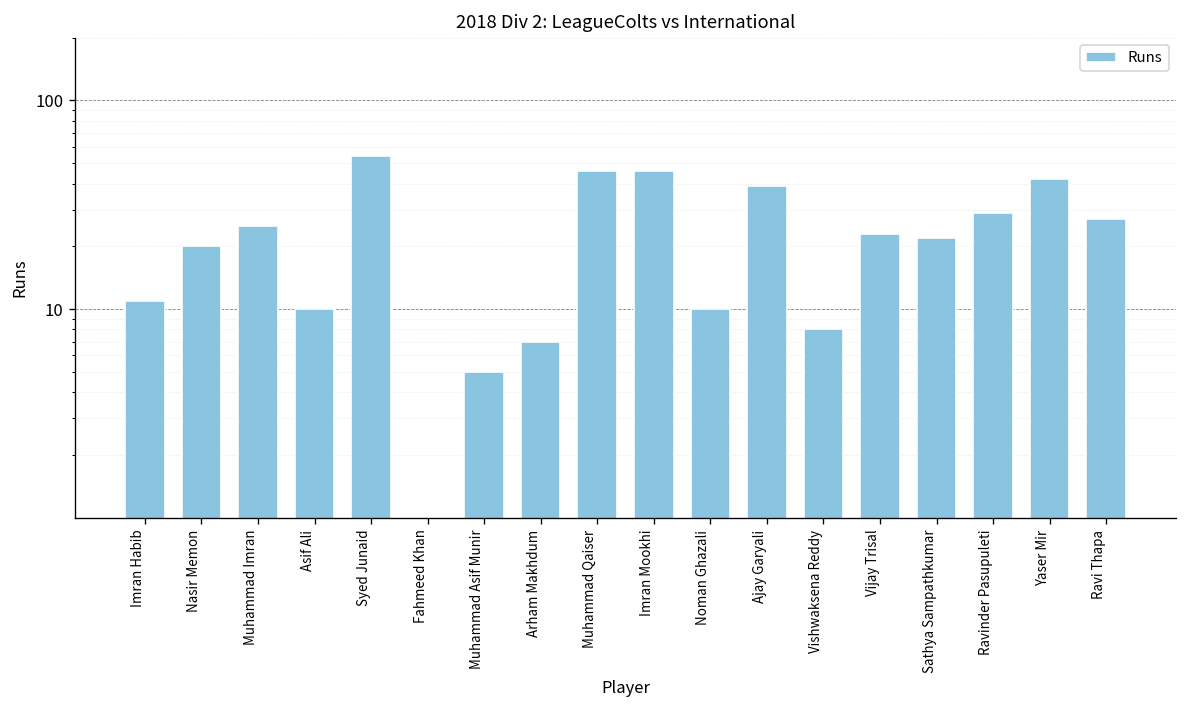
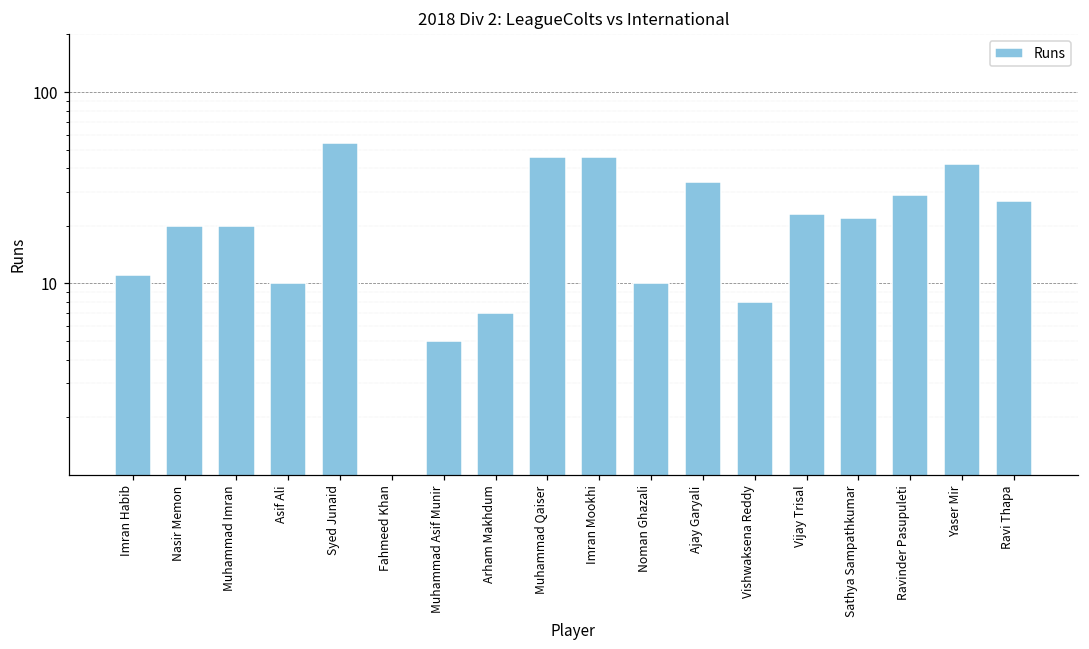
  {
    "Imran Habib": 11,
    "Nasir Memon": 20,
-   "Muhammad Imran": 25,
+   "Muhammad Imran": 20,
    "Asif Ali": 10,
    "Syed Junaid": 54,
    "Muhammad Asif Munir": 5,
    "Arham Makhdum": 7,
    "Muhammad Qaiser": 46,
    "Imran Mookhi": 46,
    "Noman Ghazali": 10,
-   "Ajay Garyali": 39,
+   "Ajay Garyali": 34,
    "Vishwaksena Reddy": 8,
    "Vijay Trisal": 23,
    "Sathya Sampathkumar": 22,
    "Ravinder Pasupuleti": 29,
    "Yaser Mir": 42,
    "Ravi Thapa": 27
  }
